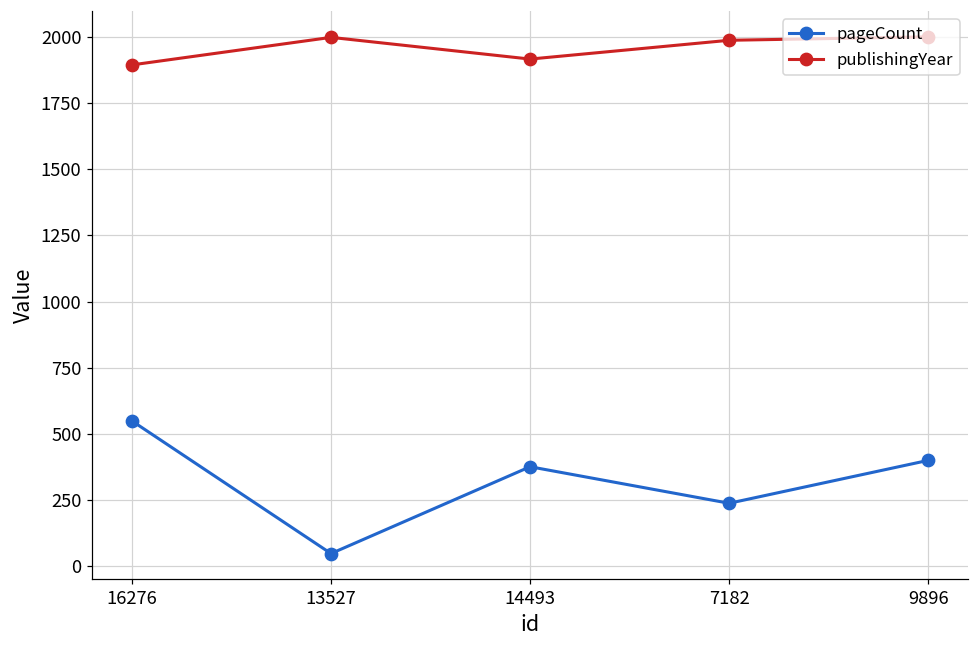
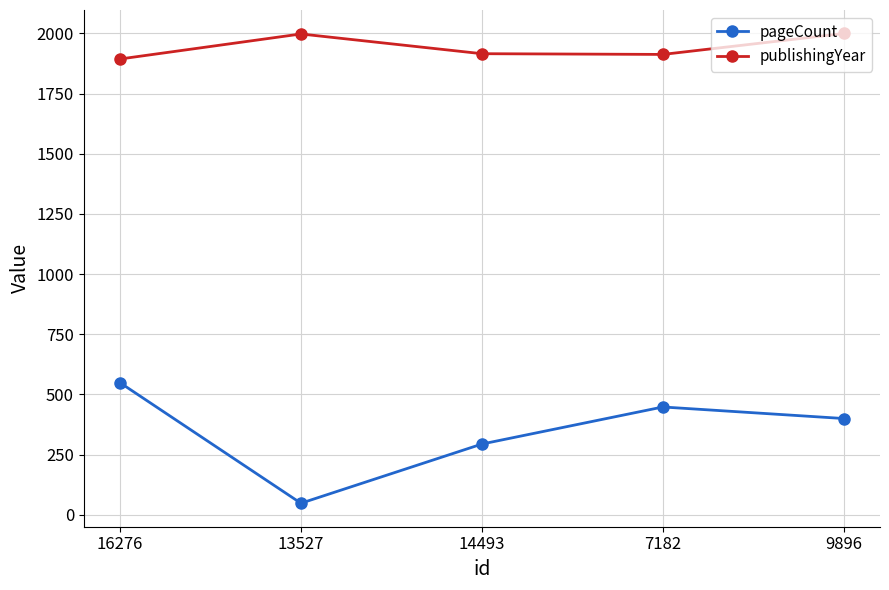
  {
    "pageCount": {
      "16276": 550,
      "13527": 50,
-     "14493": 380,
-     "7182": 240,
+     "14493": 290,
+     "7182": 450,
      "9896": 400
    },
    "publishingYear": {
      "16276": 1890,
      "13527": 2000,
      "14493": 1920,
-     "7182": 1990
+     "7182": 1910
    }
  }
